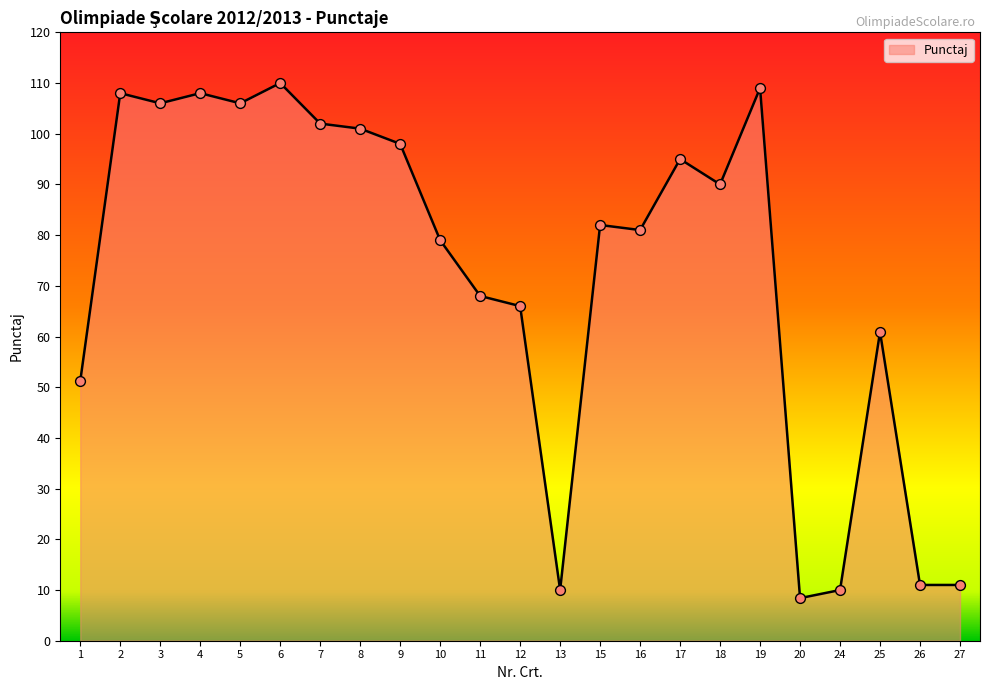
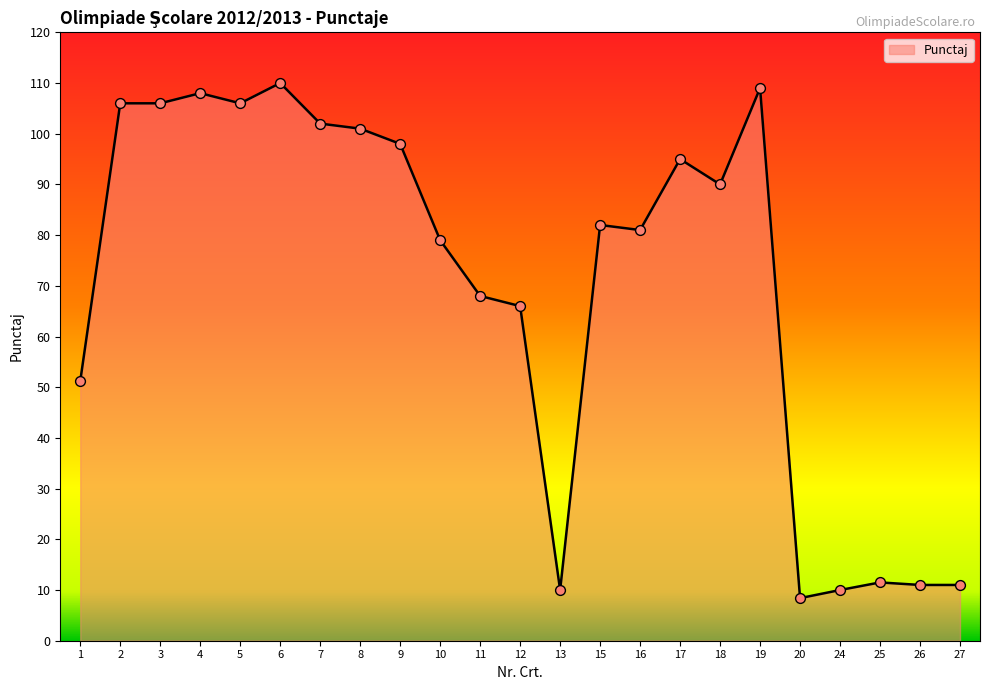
  {
    "1": 51,
-   "2": 108,
+   "2": 106,
    "3": 106,
    "4": 108,
    "5": 106,
    "6": 110,
    "7": 102,
    "8": 101,
    "9": 98,
    "10": 79,
    "11": 68,
    "12": 66,
    "13": 10,
    "15": 82,
    "16": 81,
    "17": 95,
    "18": 90,
    "19": 109,
    "20": 8,
    "24": 10,
-   "25": 61,
+   "25": 12,
    "26": 11,
    "27": 11
  }
